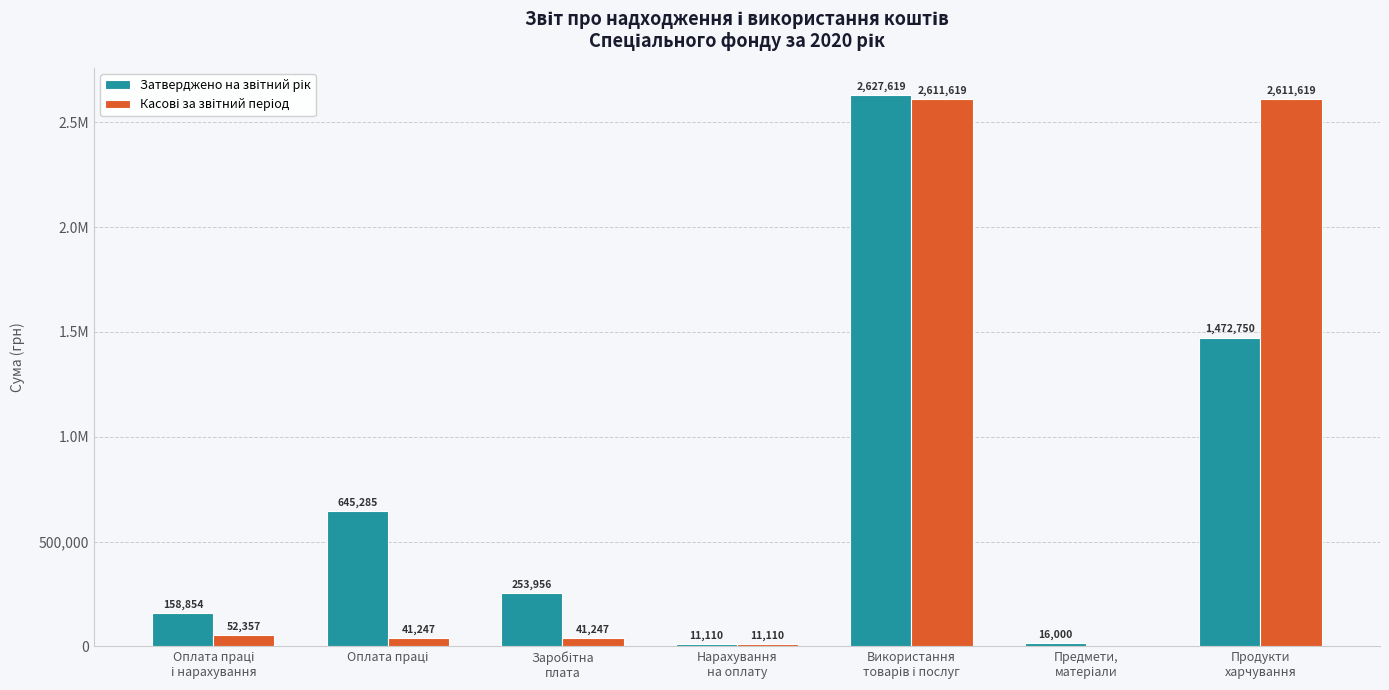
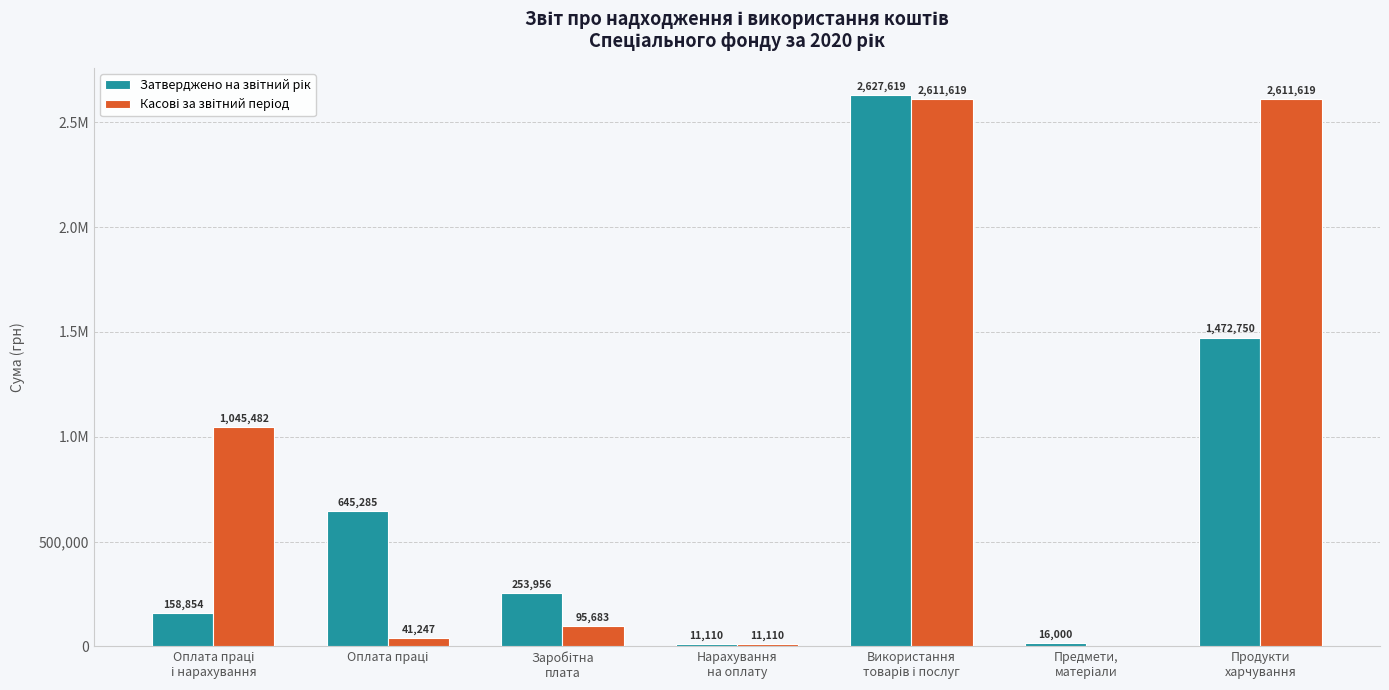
  {
    "Затверджено на звітний рік": {
      "Оплата праці і нарахування": "158,854",
      "Оплата праці": "645,285",
      "Заробітна плата": "253,956",
      "Нарахування на оплату": "11,110",
      "Використання товарів і послуг": "2,627,619",
      "Предмети, матеріали": "16,000",
      "Продукти харчування": "1,472,750"
    },
    "Касові за звітний період": {
-     "Оплата праці і нарахування": "52,357",
+     "Оплата праці і нарахування": "1,045,482",
      "Оплата праці": "41,247",
-     "Заробітна плата": "41,247",
+     "Заробітна плата": "95,683",
      "Нарахування на оплату": "11,110",
      "Використання товарів і послуг": "2,611,619",
      "Продукти харчування": "2,611,619"
    }
  }
